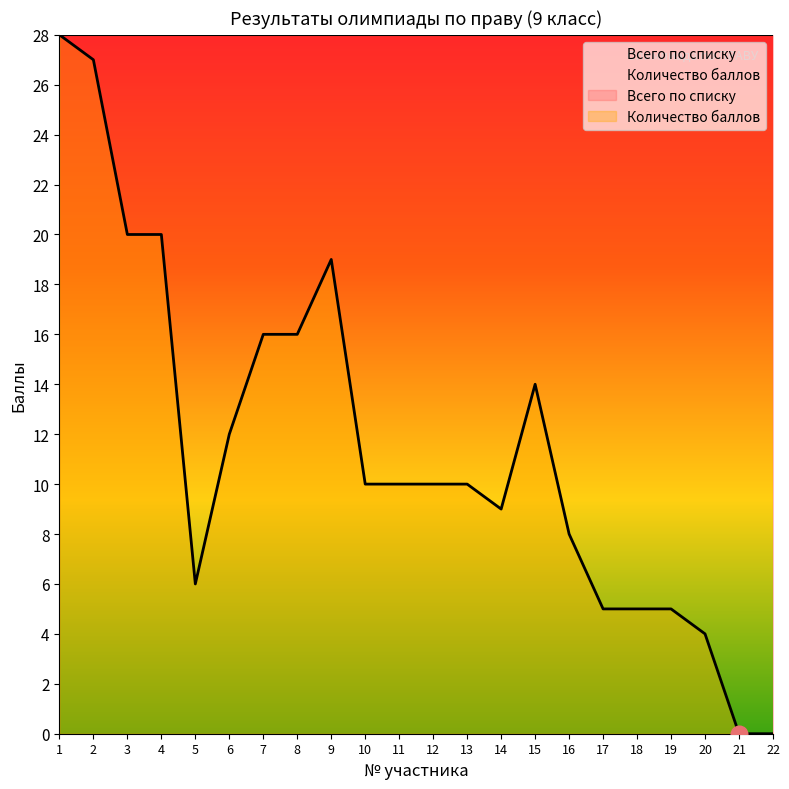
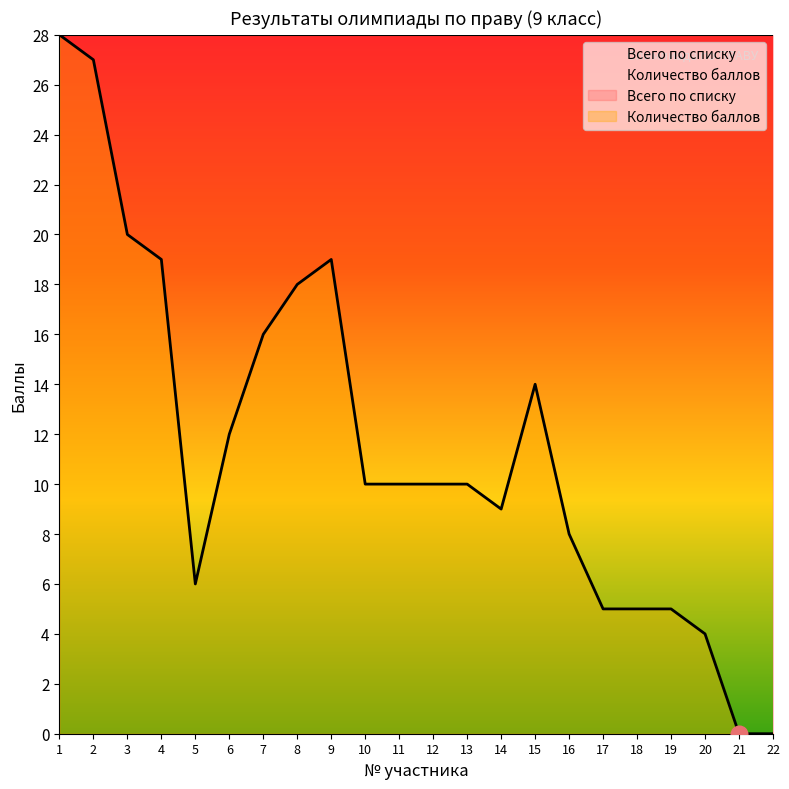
  {
    "Всего по списку": {
      "2": 28,
      "3": 28,
      "4": 28,
      "5": 28,
      "6": 28,
      "7": 28,
      "8": 28,
      "9": 28,
      "10": 28,
      "11": 28,
      "12": 28,
      "13": 28,
      "14": 28,
      "15": 28,
      "16": 28,
      "17": 28,
      "18": 28,
      "19": 28,
      "20": 28,
      "21": 28,
      "22": 28
    },
    "Количество баллов": {
      "2": 27,
      "3": 20,
-     "4": 20,
+     "4": 19,
      "5": 6,
      "6": 12,
      "7": 16,
-     "8": 16,
+     "8": 18,
      "9": 19,
      "10": 10,
      "11": 10,
      "12": 10,
      "13": 10,
      "14": 9,
      "15": 14,
      "16": 8,
      "17": 5,
      "18": 5,
      "19": 5,
      "20": 4,
      "22": 0
    }
  }
